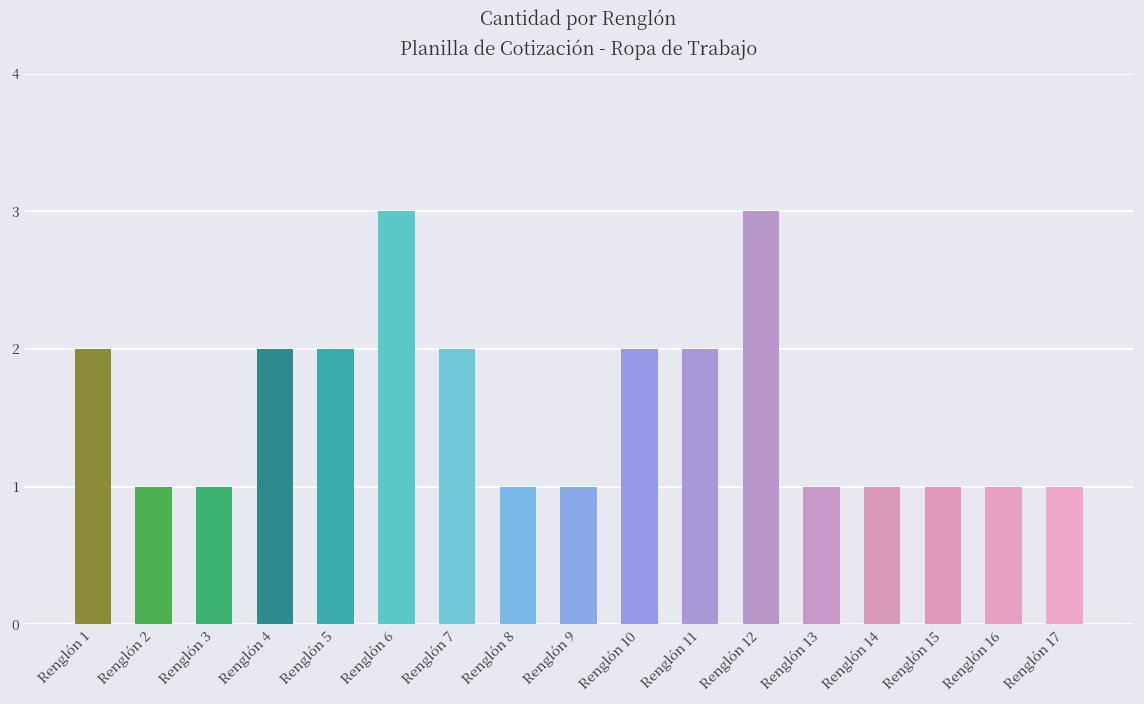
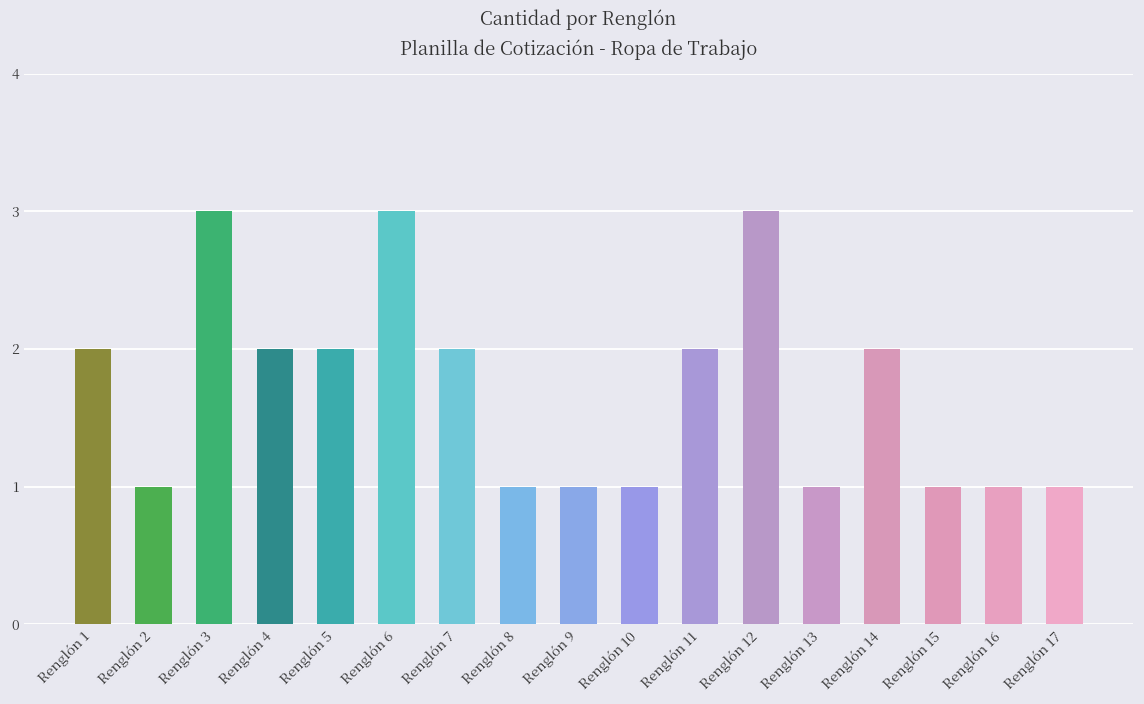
  {
    "Renglón 1": 2,
    "Renglón 2": 1,
-   "Renglón 3": 1,
+   "Renglón 3": 3,
    "Renglón 4": 2,
    "Renglón 5": 2,
    "Renglón 6": 3,
    "Renglón 7": 2,
    "Renglón 8": 1,
    "Renglón 9": 1,
-   "Renglón 10": 2,
+   "Renglón 10": 1,
    "Renglón 11": 2,
    "Renglón 12": 3,
    "Renglón 13": 1,
-   "Renglón 14": 1,
+   "Renglón 14": 2,
    "Renglón 15": 1,
    "Renglón 16": 1,
    "Renglón 17": 1
  }
